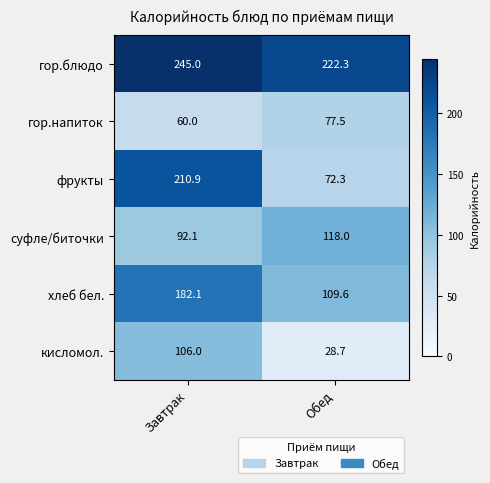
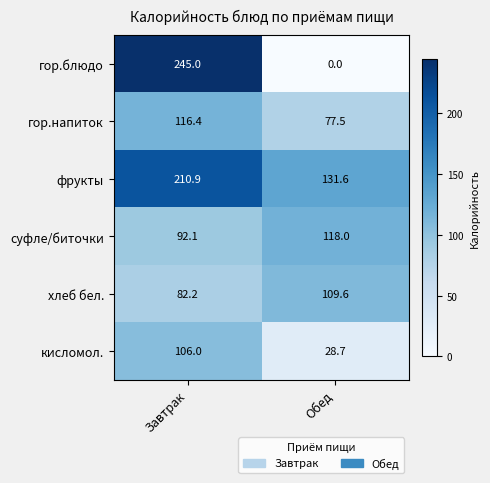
  {
    "гор.блюдо": {
      "Завтрак": 245.0,
-     "Обед": 222.3
+     "Обед": 0.0
    },
    "гор.напиток": {
-     "Завтрак": 60.0,
+     "Завтрак": 116.4,
      "Обед": 77.5
    },
    "фрукты": {
      "Завтрак": 210.9,
-     "Обед": 72.3
+     "Обед": 131.6
    },
    "суфле/биточки": {
      "Завтрак": 92.1,
      "Обед": 118.0
    },
    "хлеб бел.": {
-     "Завтрак": 182.1,
+     "Завтрак": 82.2,
      "Обед": 109.6
    },
    "кисломол.": {
      "Завтрак": 106.0,
      "Обед": 28.7
    }
  }
